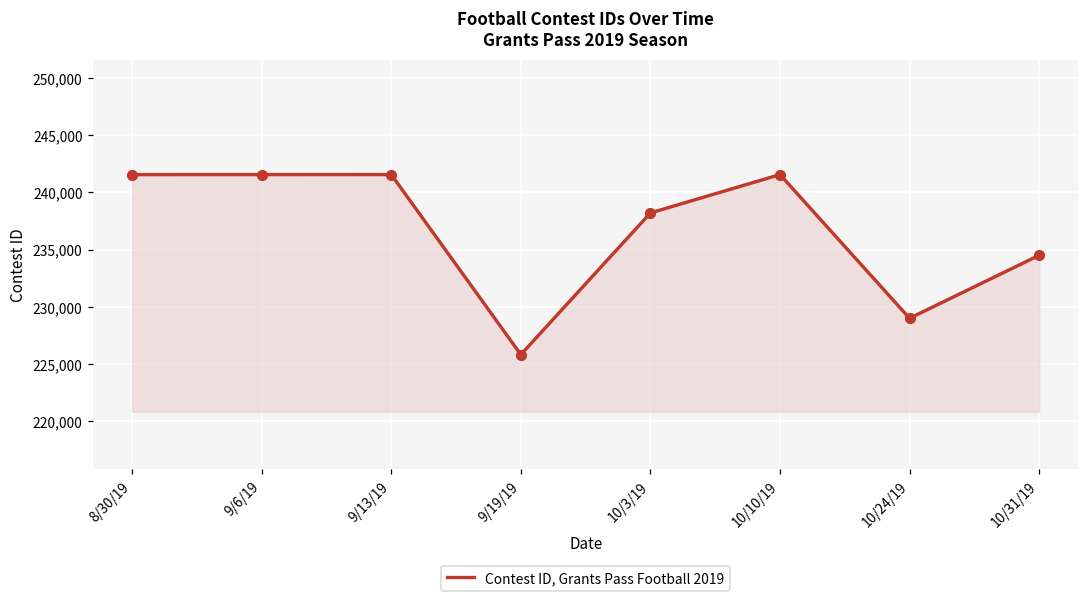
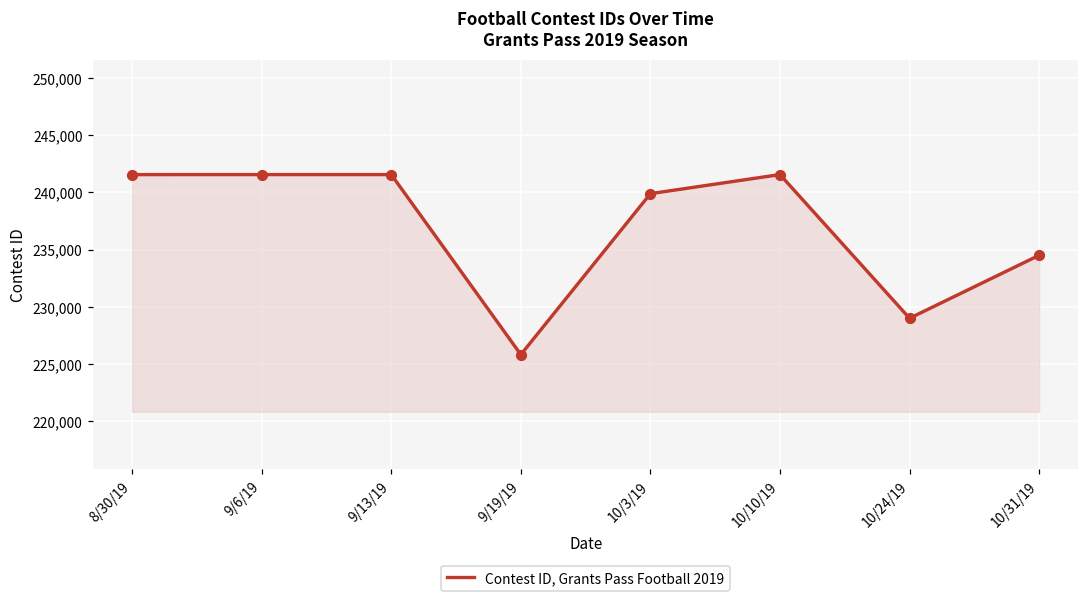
  {
    "8/30/19": "241,600",
    "9/6/19": "241,600",
    "9/13/19": "241,600",
    "9/19/19": "225,800",
-   "10/3/19": "238,200",
+   "10/3/19": "239,900",
    "10/10/19": "241,600",
    "10/24/19": "229,000",
    "10/31/19": "234,500"
  }
